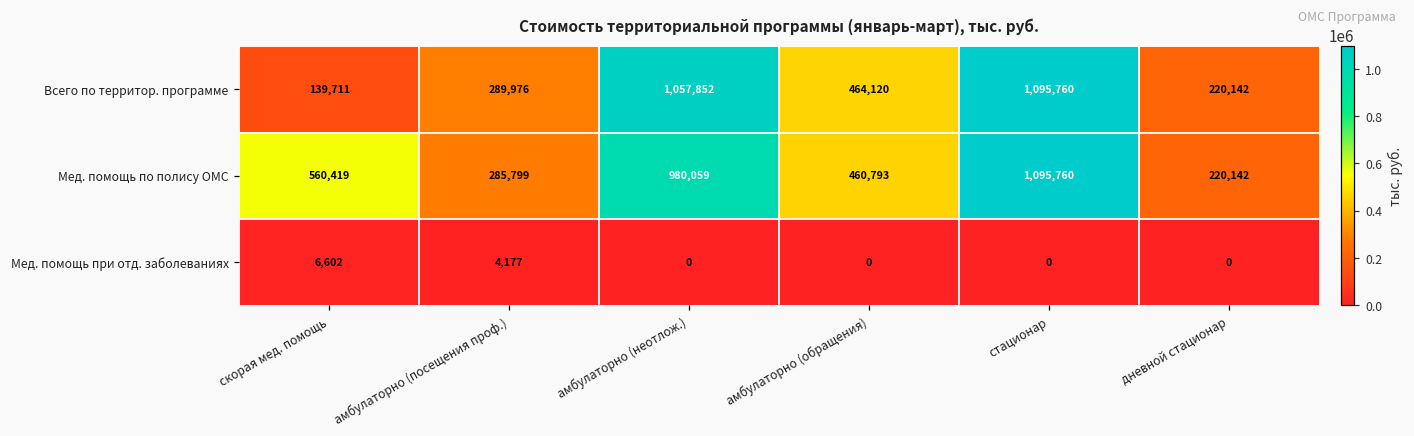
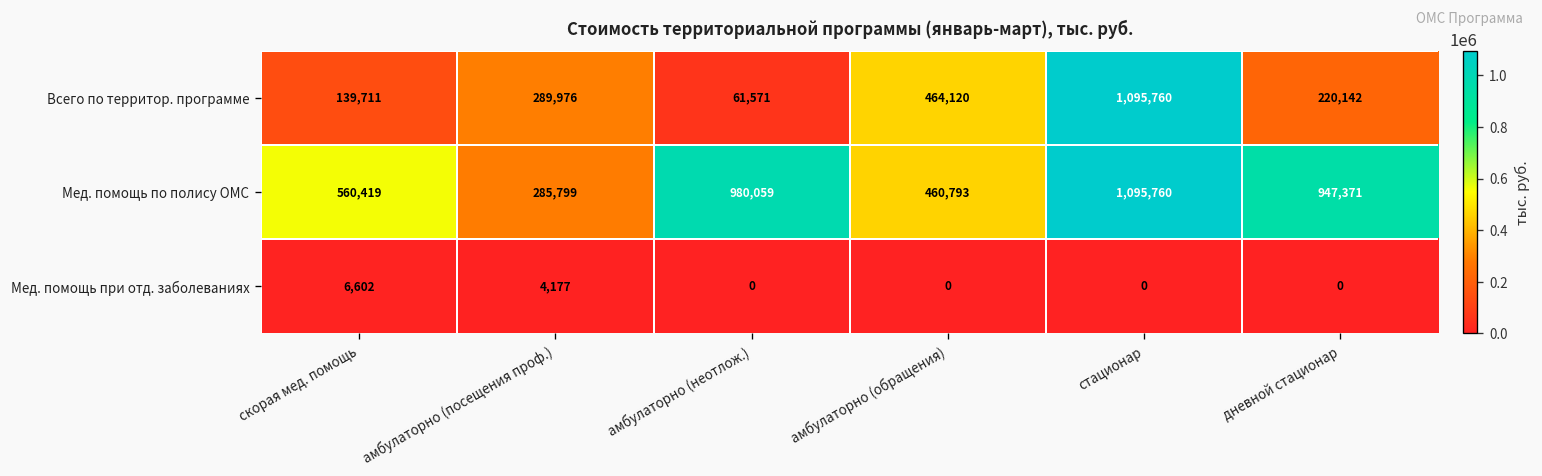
  {
    "Всего по территор. программе": {
      "скорая мед. помощь": "139,711",
      "амбулаторно (посещения проф.)": "289,976",
-     "амбулаторно (неотлож.)": "1,057,852",
+     "амбулаторно (неотлож.)": "61,571",
      "амбулаторно (обращения)": "464,120",
      "стационар": "1,095,760",
      "дневной стационар": "220,142"
    },
    "Мед. помощь по полису ОМС": {
      "скорая мед. помощь": "560,419",
      "амбулаторно (посещения проф.)": "285,799",
      "амбулаторно (неотлож.)": "980,059",
      "амбулаторно (обращения)": "460,793",
      "стационар": "1,095,760",
-     "дневной стационар": "220,142"
+     "дневной стационар": "947,371"
    },
    "Мед. помощь при отд. заболеваниях": {
      "скорая мед. помощь": "6,602",
      "амбулаторно (посещения проф.)": "4,177",
      "амбулаторно (неотлож.)": "0",
      "амбулаторно (обращения)": "0",
      "стационар": "0",
      "дневной стационар": "0"
    }
  }
